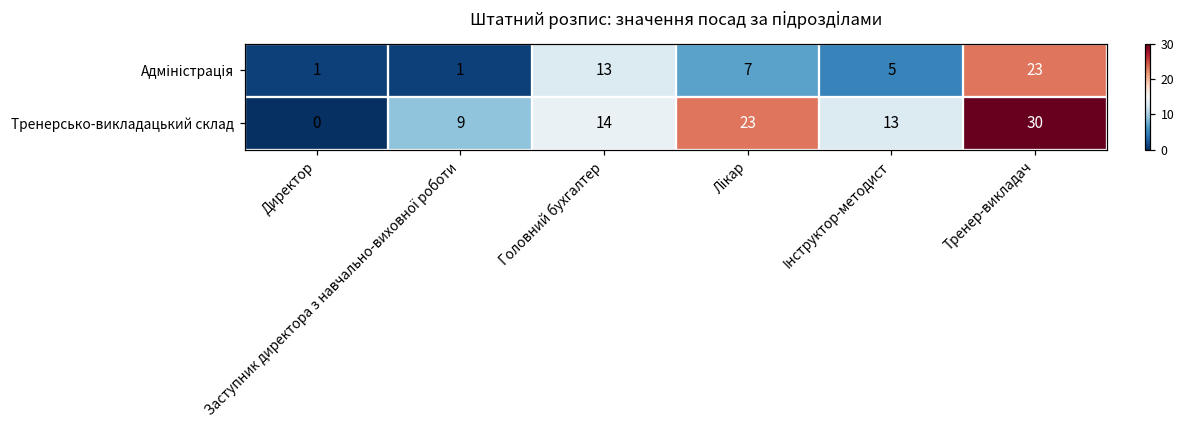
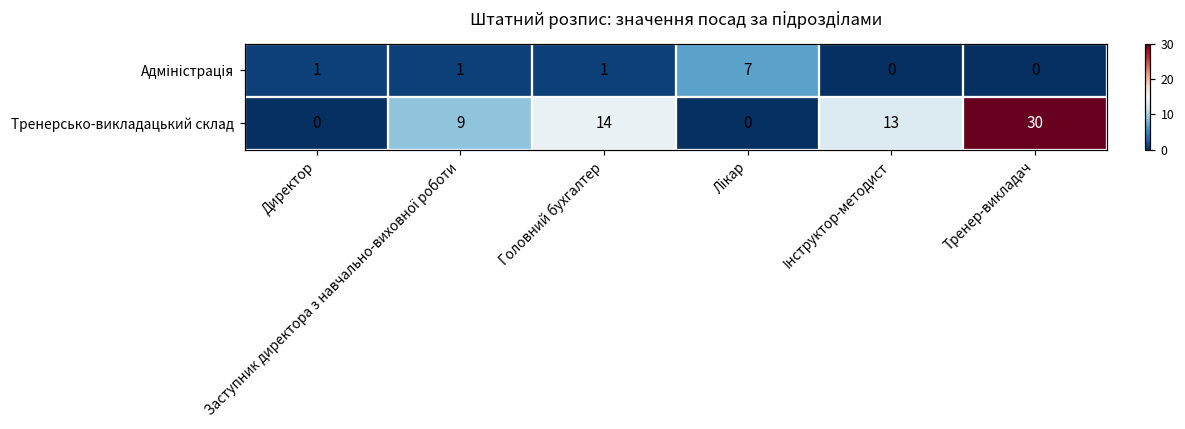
  {
    "Адміністрація": {
      "Директор": 1,
      "Заступник директора з навчально-виховної роботи": 1,
-     "Головний бухгалтер": 13,
+     "Головний бухгалтер": 1,
      "Лікар": 7,
-     "Інструктор-методист": 5,
-     "Тренер-викладач": 23
+     "Інструктор-методист": 0,
+     "Тренер-викладач": 0
    },
    "Тренерсько-викладацький склад": {
      "Директор": 0,
      "Заступник директора з навчально-виховної роботи": 9,
      "Головний бухгалтер": 14,
-     "Лікар": 23,
+     "Лікар": 0,
      "Інструктор-методист": 13,
      "Тренер-викладач": 30
    }
  }
